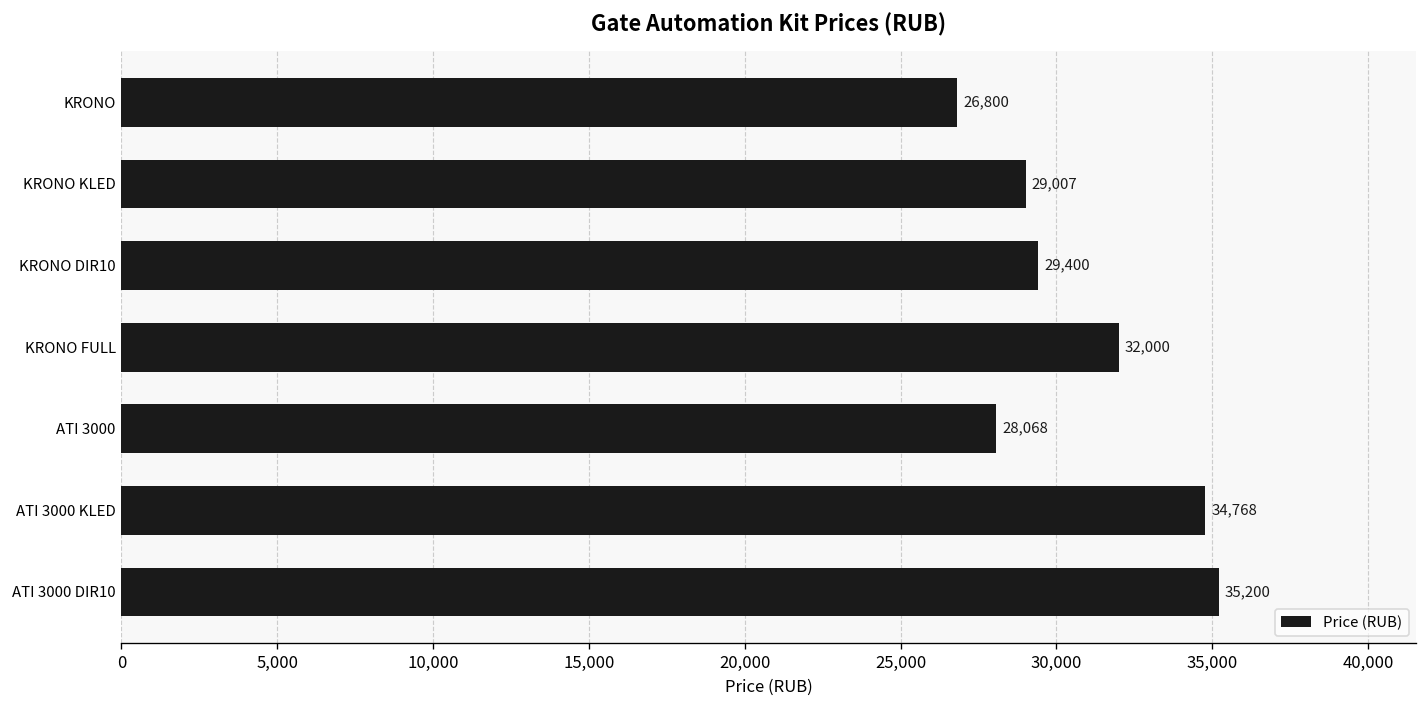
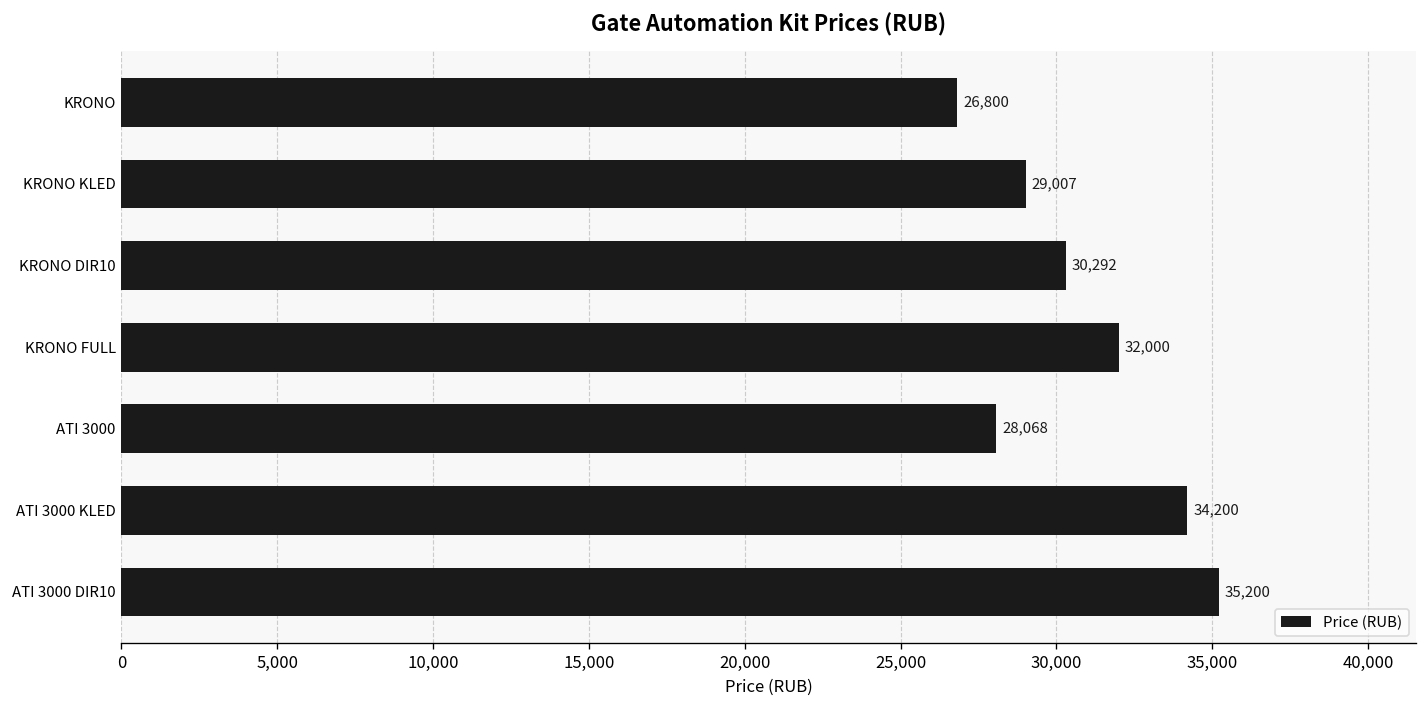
  {
    "KRONO": "26,800",
    "KRONO KLED": "29,007",
-   "KRONO DIR10": "29,400",
+   "KRONO DIR10": "30,292",
    "KRONO FULL": "32,000",
    "ATI 3000": "28,068",
-   "ATI 3000 KLED": "34,768",
+   "ATI 3000 KLED": "34,200",
    "ATI 3000 DIR10": "35,200"
  }
